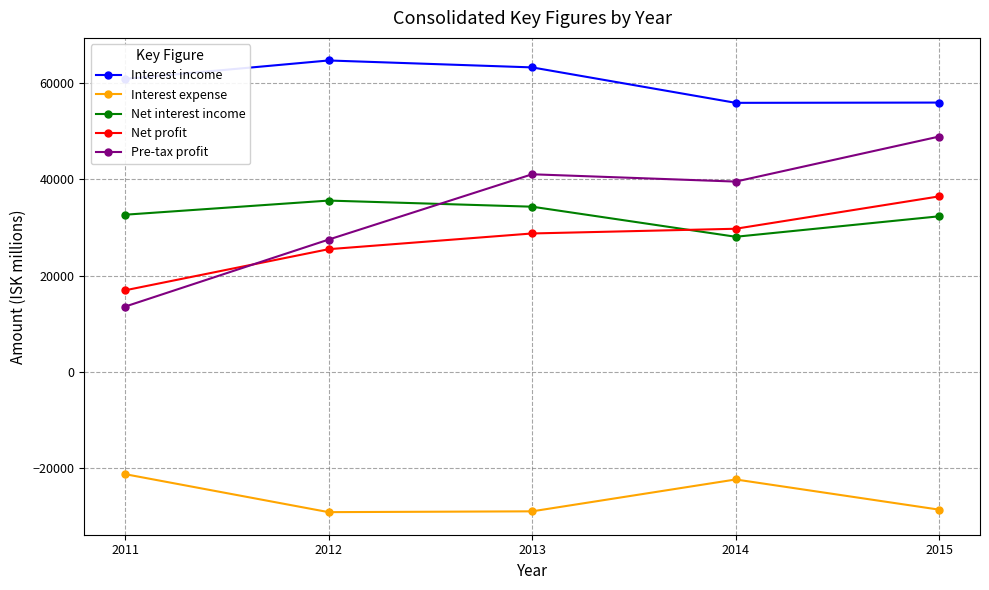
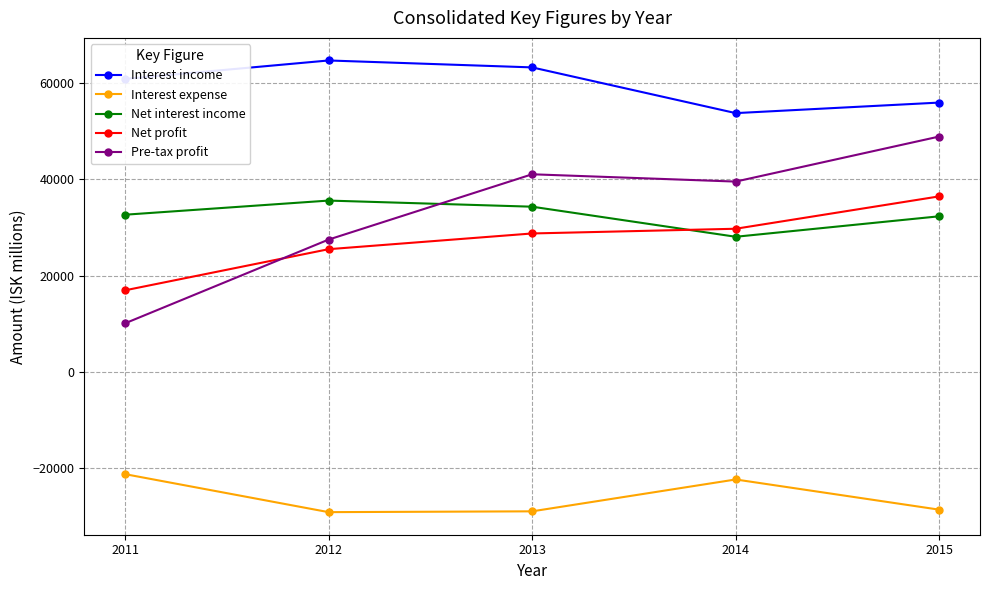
  {
    "Interest income": {
      "2012": 65000,
      "2013": 63000,
-     "2014": 56000,
+     "2014": 54000,
      "2015": 56000
    },
    "Interest expense": {
      "2011": -21000,
      "2012": -29000,
      "2013": -29000,
      "2014": -22000,
      "2015": -29000
    },
    "Net interest income": {
      "2011": 33000,
      "2012": 36000,
      "2013": 34000,
      "2014": 28000,
      "2015": 32000
    },
    "Net profit": {
      "2011": 17000,
      "2012": 25000,
      "2013": 29000,
      "2014": 30000,
      "2015": 36000
    },
    "Pre-tax profit": {
-     "2011": 14000,
+     "2011": 10000,
      "2012": 27000,
      "2013": 41000,
      "2014": 40000,
      "2015": 49000
    }
  }
